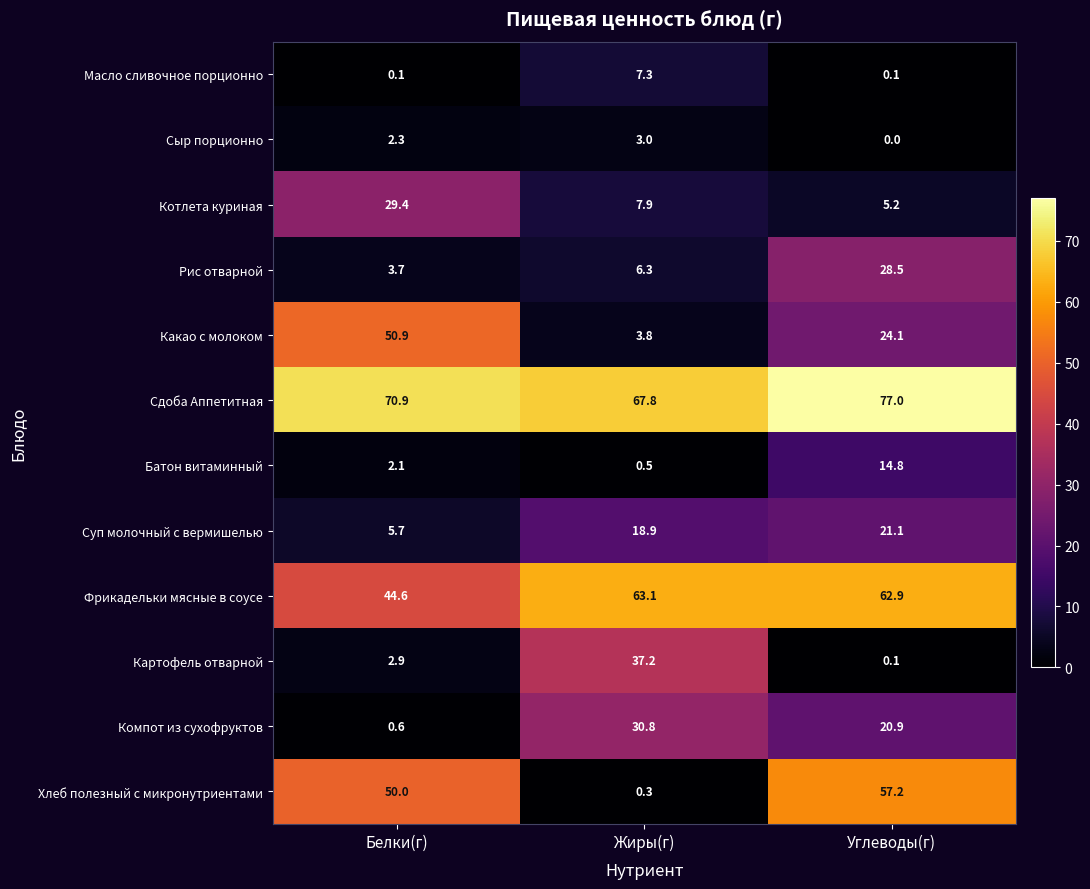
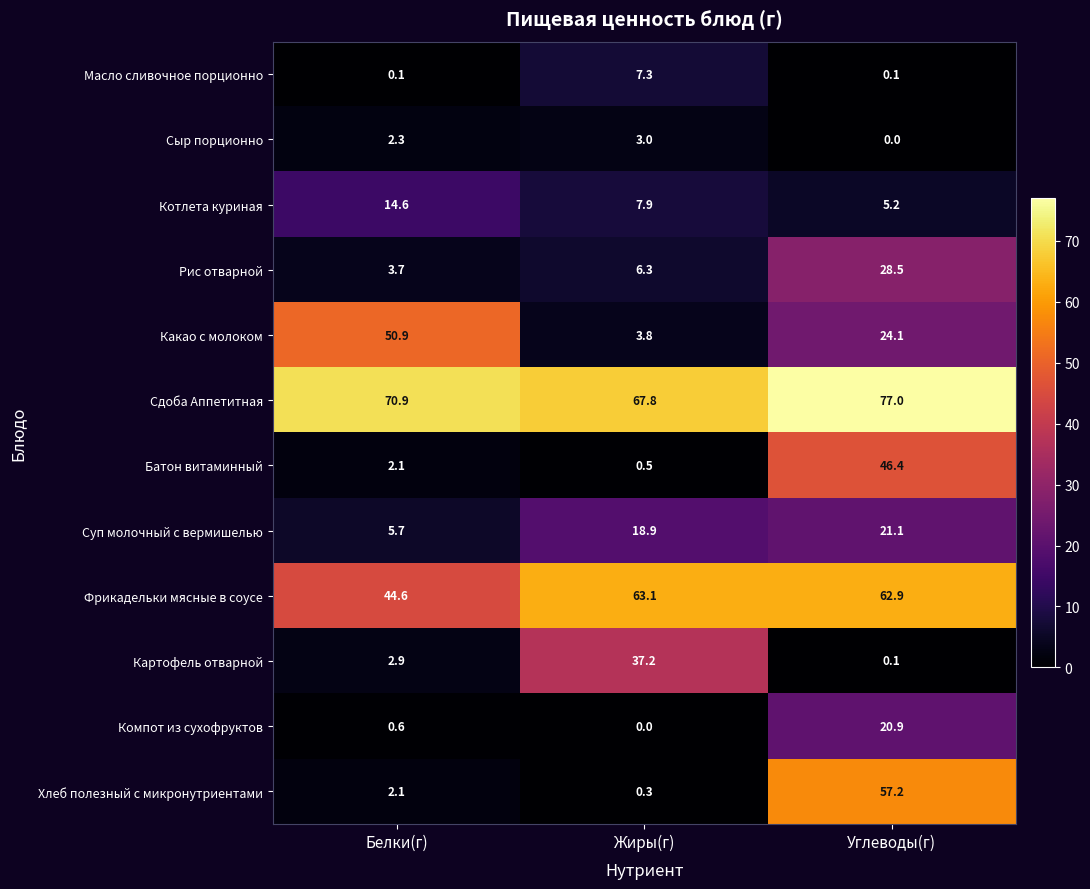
  {
    "Масло сливочное порционно": {
      "Белки(г)": 0.1,
      "Жиры(г)": 7.3,
      "Углеводы(г)": 0.1
    },
    "Сыр порционно": {
      "Белки(г)": 2.3,
      "Жиры(г)": 3.0,
      "Углеводы(г)": 0.0
    },
    "Котлета куриная": {
-     "Белки(г)": 29.4,
+     "Белки(г)": 14.6,
      "Жиры(г)": 7.9,
      "Углеводы(г)": 5.2
    },
    "Рис отварной": {
      "Белки(г)": 3.7,
      "Жиры(г)": 6.3,
      "Углеводы(г)": 28.5
    },
    "Какао с молоком": {
      "Белки(г)": 50.9,
      "Жиры(г)": 3.8,
      "Углеводы(г)": 24.1
    },
    "Сдоба Аппетитная": {
      "Белки(г)": 70.9,
      "Жиры(г)": 67.8,
      "Углеводы(г)": 77.0
    },
    "Батон витаминный": {
      "Белки(г)": 2.1,
      "Жиры(г)": 0.5,
-     "Углеводы(г)": 14.8
+     "Углеводы(г)": 46.4
    },
    "Суп молочный с вермишелью": {
      "Белки(г)": 5.7,
      "Жиры(г)": 18.9,
      "Углеводы(г)": 21.1
    },
    "Фрикадельки мясные в соусе": {
      "Белки(г)": 44.6,
      "Жиры(г)": 63.1,
      "Углеводы(г)": 62.9
    },
    "Картофель отварной": {
      "Белки(г)": 2.9,
      "Жиры(г)": 37.2,
      "Углеводы(г)": 0.1
    },
    "Компот из сухофруктов": {
      "Белки(г)": 0.6,
-     "Жиры(г)": 30.8,
+     "Жиры(г)": 0.0,
      "Углеводы(г)": 20.9
    },
    "Хлеб полезный с микронутриентами": {
-     "Белки(г)": 50.0,
+     "Белки(г)": 2.1,
      "Жиры(г)": 0.3,
      "Углеводы(г)": 57.2
    }
  }
